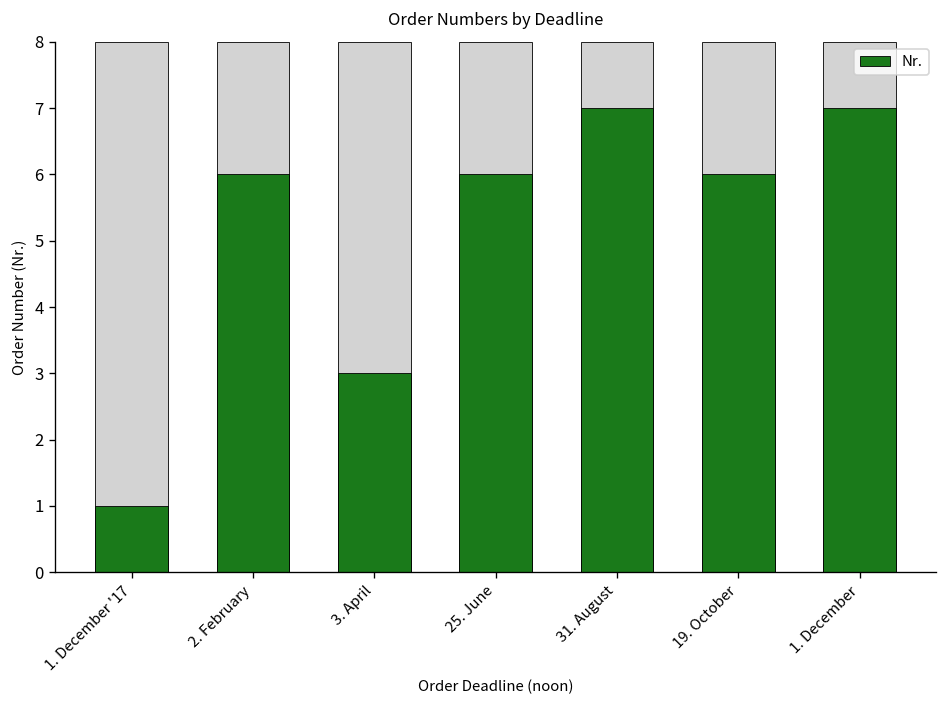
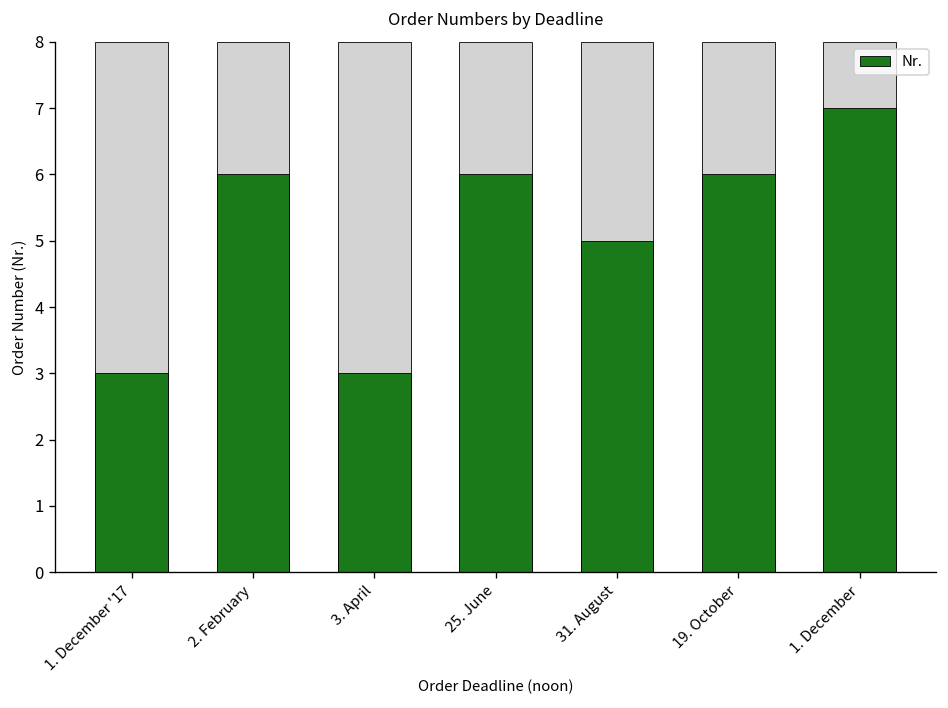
  {
    "Nr.": {
-     "1. December '17": 1,
-     "31. August": 7
+     "1. December '17": 3,
+     "31. August": 5
    }
  }
